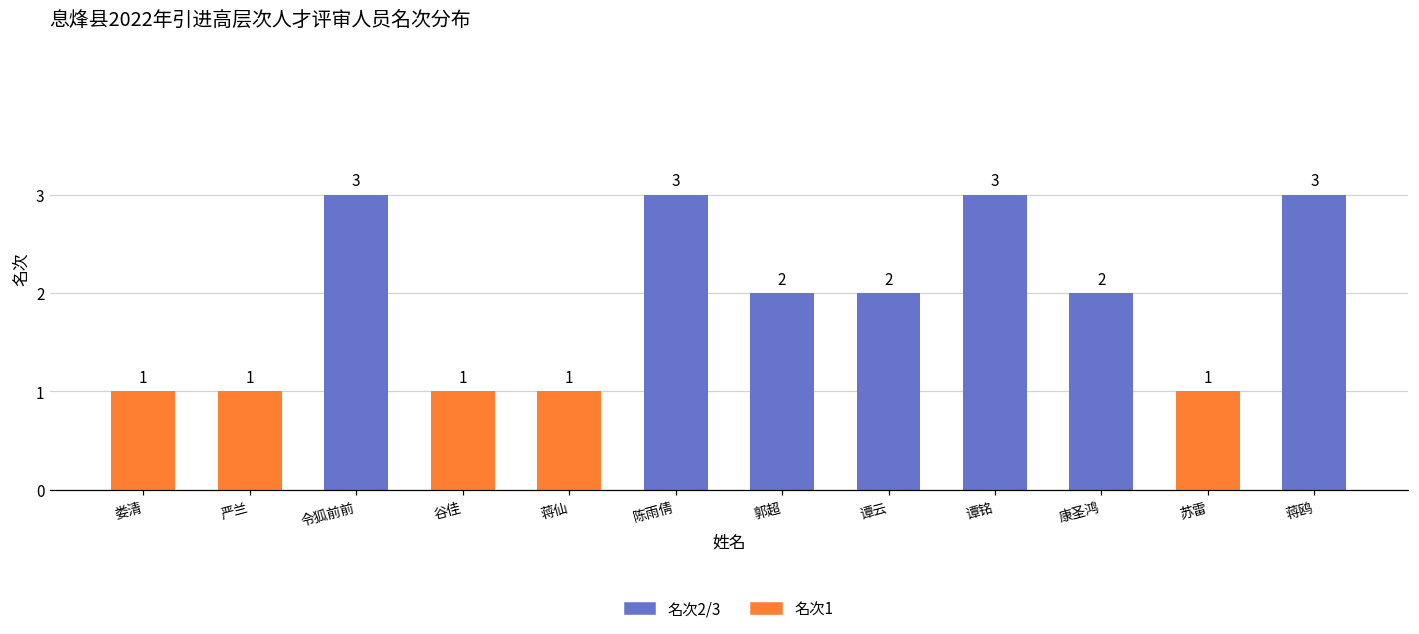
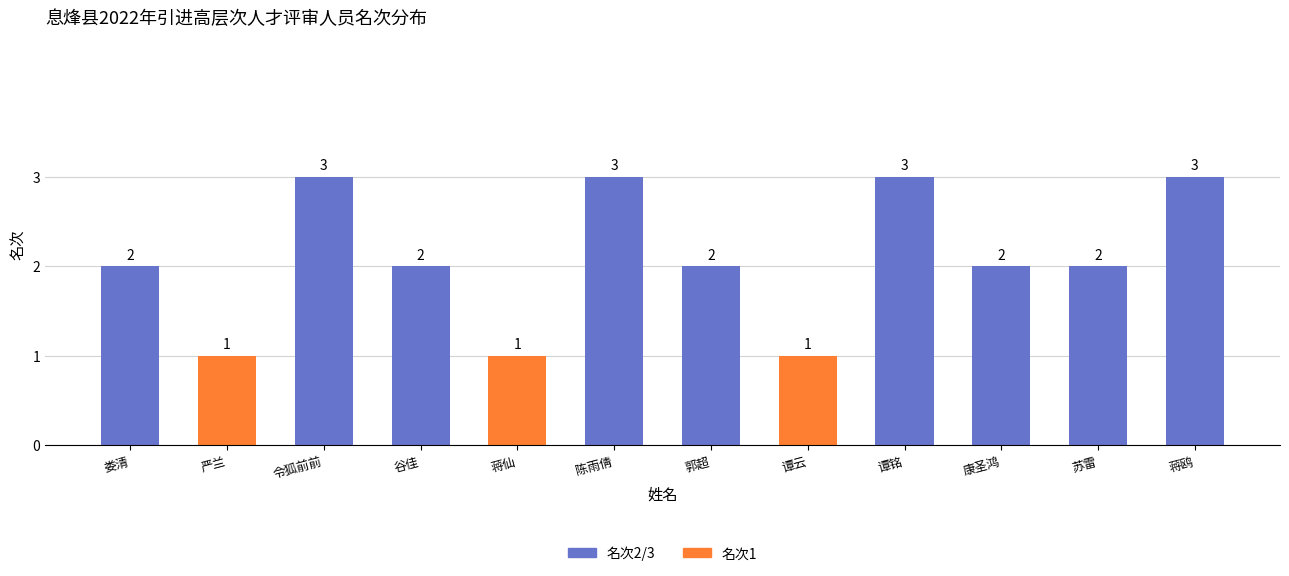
  {
-   "娄清": 1,
+   "娄清": 2,
    "严兰": 1,
    "令狐前前": 3,
-   "谷佳": 1,
+   "谷佳": 2,
    "蒋仙": 1,
    "陈雨倩": 3,
    "郭超": 2,
-   "谭云": 2,
+   "谭云": 1,
    "谭铭": 3,
    "康圣鸿": 2,
-   "苏雷": 1,
+   "苏雷": 2,
    "蒋鸥": 3
  }
